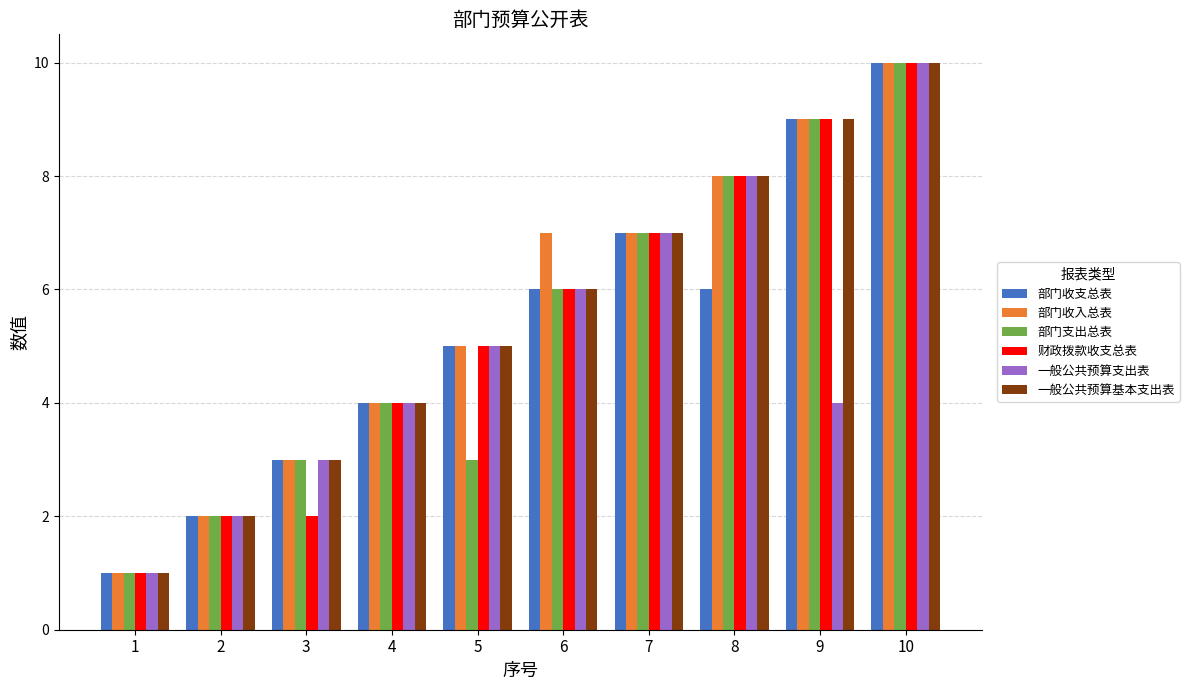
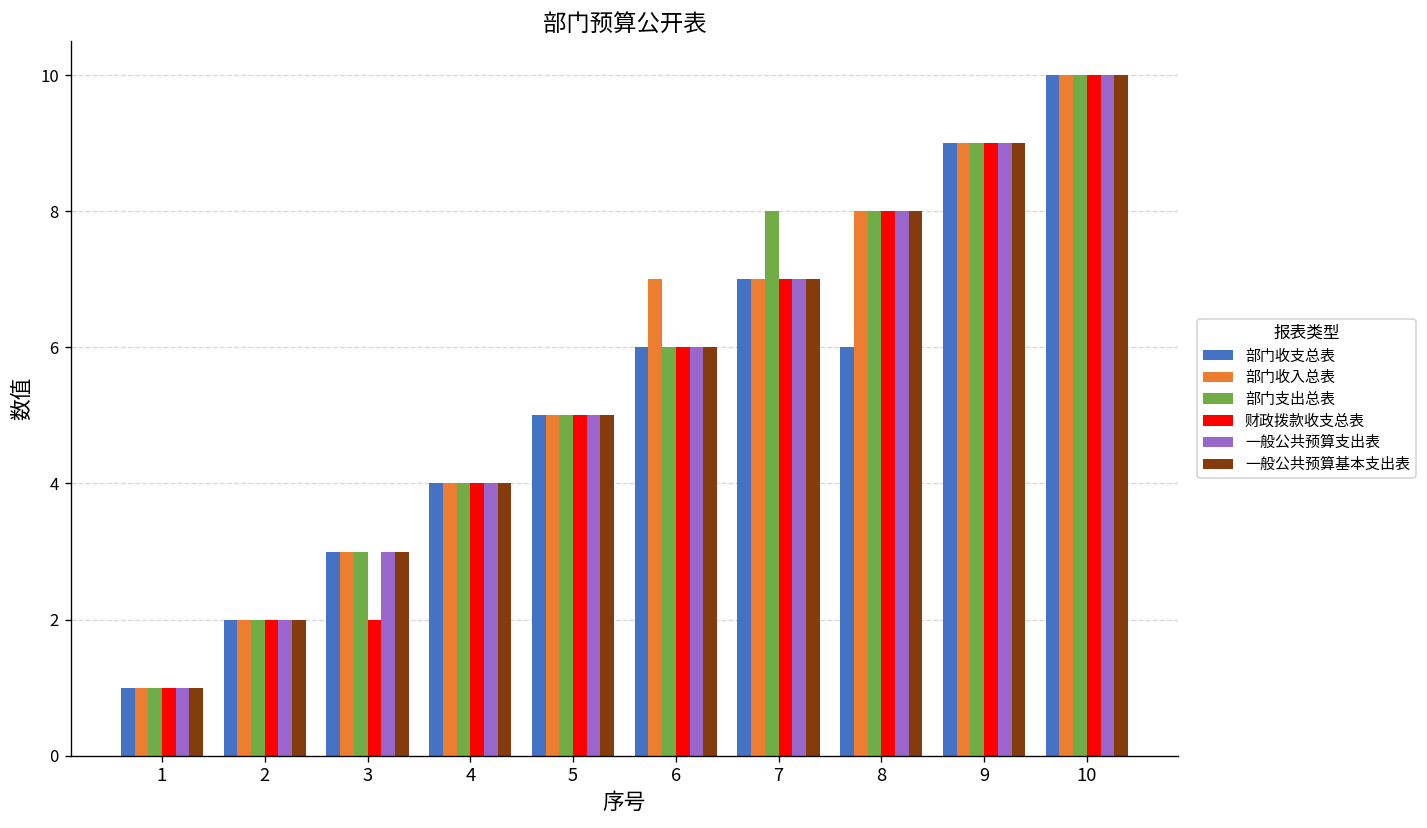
  {
    "部门收支总表": {
      "1": 1,
      "2": 2,
      "3": 3,
      "4": 4,
      "5": 5,
      "6": 6,
      "7": 7,
      "8": 6,
      "9": 9,
      "10": 10
    },
    "部门收入总表": {
      "1": 1,
      "2": 2,
      "3": 3,
      "4": 4,
      "5": 5,
      "6": 7,
      "7": 7,
      "8": 8,
      "9": 9,
      "10": 10
    },
    "部门支出总表": {
      "1": 1,
      "2": 2,
      "3": 3,
      "4": 4,
-     "5": 3,
+     "5": 5,
      "6": 6,
-     "7": 7,
+     "7": 8,
      "8": 8,
      "9": 9,
      "10": 10
    },
    "财政拨款收支总表": {
      "1": 1,
      "2": 2,
      "3": 2,
      "4": 4,
      "5": 5,
      "6": 6,
      "7": 7,
      "8": 8,
      "9": 9,
      "10": 10
    },
    "一般公共预算支出表": {
      "1": 1,
      "2": 2,
      "3": 3,
      "4": 4,
      "5": 5,
      "6": 6,
      "7": 7,
      "8": 8,
-     "9": 4,
+     "9": 9,
      "10": 10
    },
    "一般公共预算基本支出表": {
      "1": 1,
      "2": 2,
      "3": 3,
      "4": 4,
      "5": 5,
      "6": 6,
      "7": 7,
      "8": 8,
      "9": 9,
      "10": 10
    }
  }
